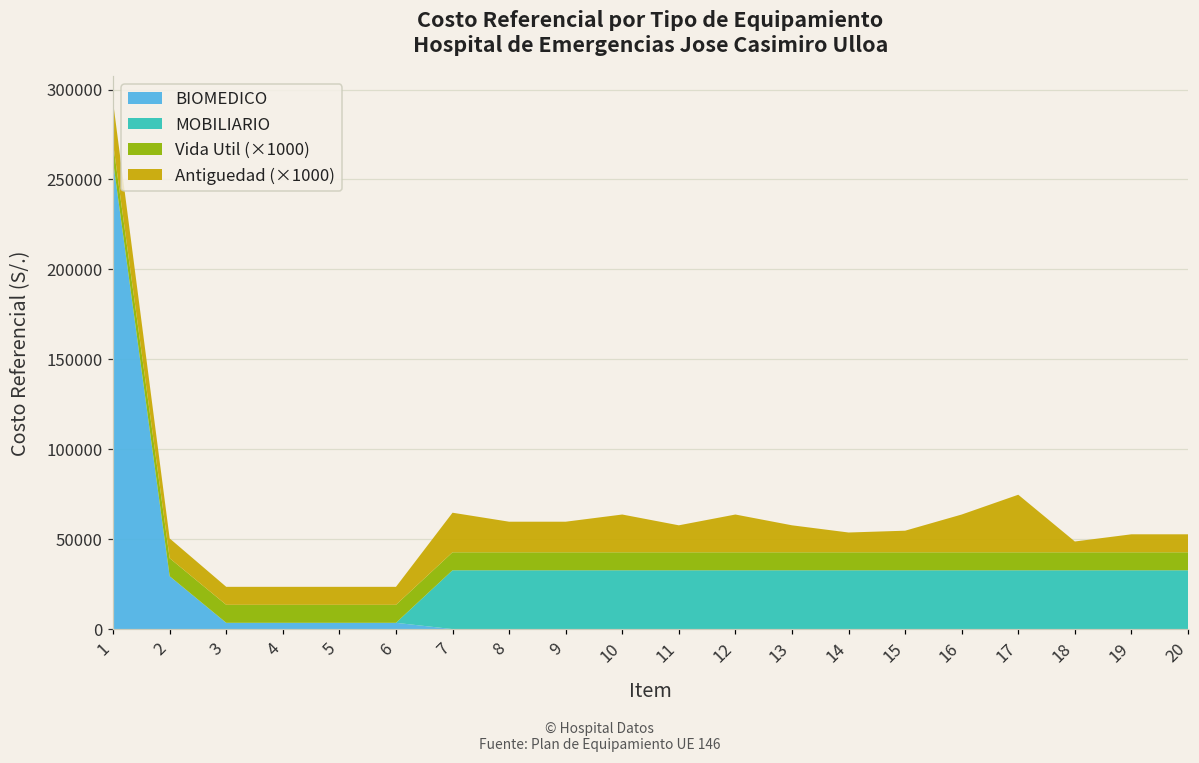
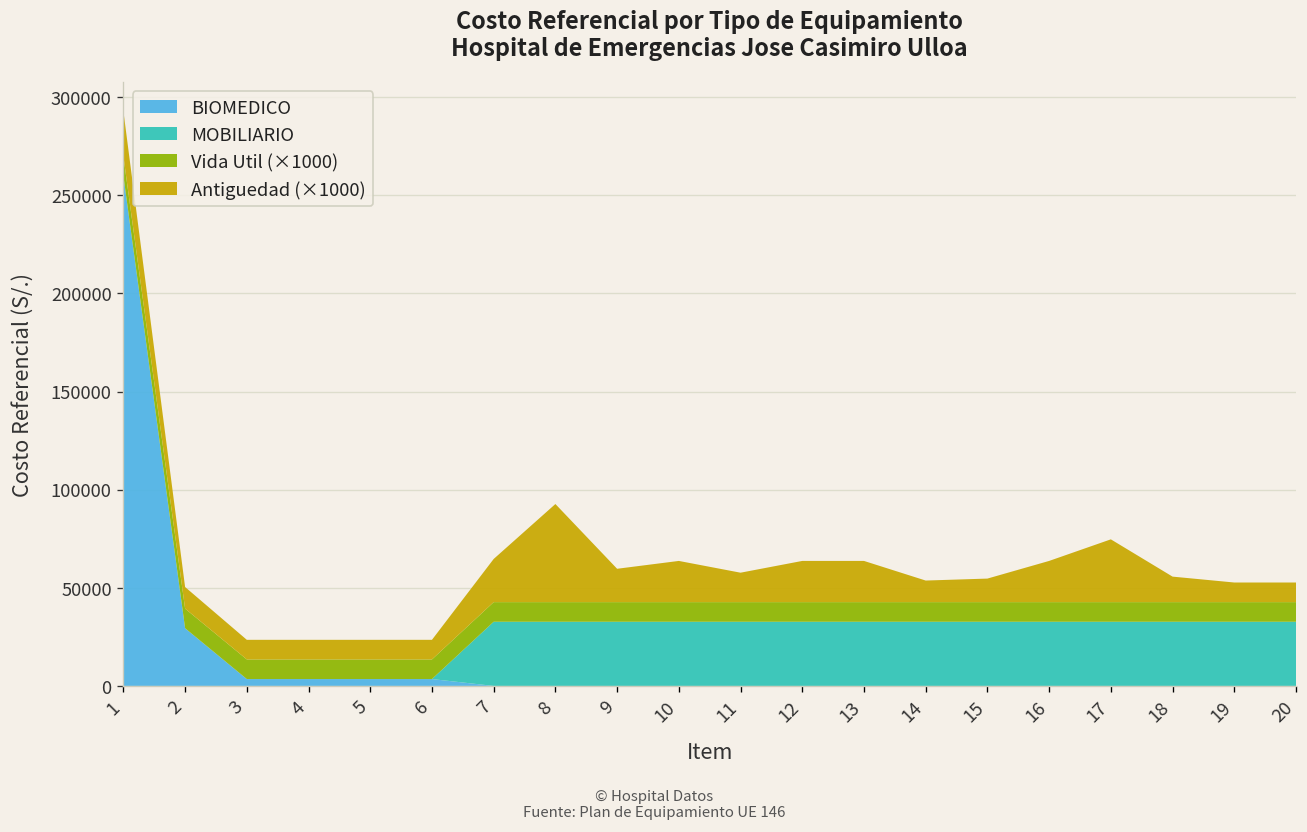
  {
    "Vida Util (×1000)": {
      "1": 10000,
      "2": 10000,
      "3": 10000,
      "4": 10000,
      "5": 10000,
      "6": 10000,
      "7": 10000,
      "8": 10000,
      "9": 10000,
      "10": 10000,
      "11": 10000,
      "12": 10000,
      "13": 10000,
      "14": 10000,
      "15": 10000,
      "16": 10000,
      "17": 10000,
      "18": 10000,
      "19": 10000,
      "20": 10000
    },
    "Antiguedad (×1000)": {
      "1": 23000,
      "2": 11000,
      "3": 10000,
      "4": 10000,
      "5": 10000,
      "6": 10000,
      "7": 22000,
-     "8": 17000,
+     "8": 50000,
      "9": 17000,
      "10": 21000,
      "11": 15000,
      "12": 21000,
-     "13": 15000,
+     "13": 21000,
      "14": 11000,
      "15": 12000,
      "16": 21000,
      "17": 32000,
-     "18": 6000,
+     "18": 13000,
      "19": 10000,
      "20": 10000
    }
  }
